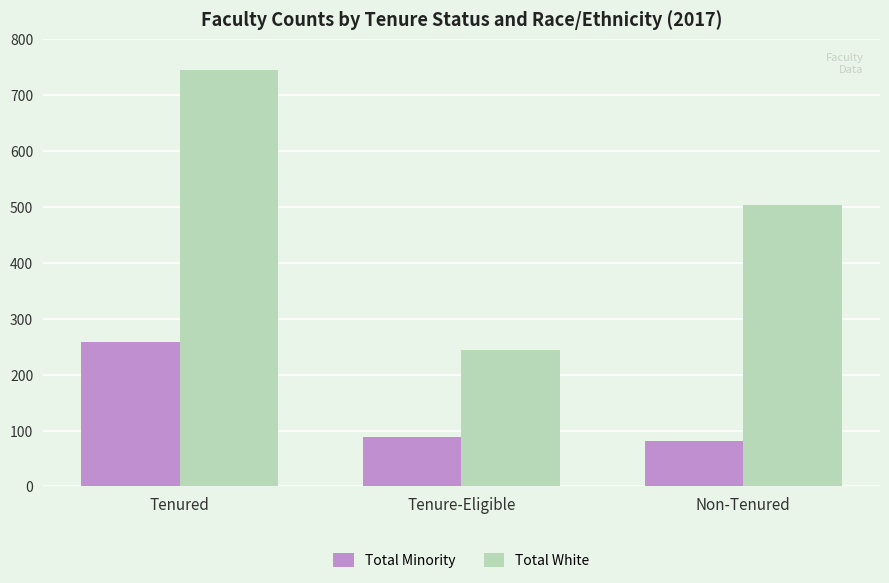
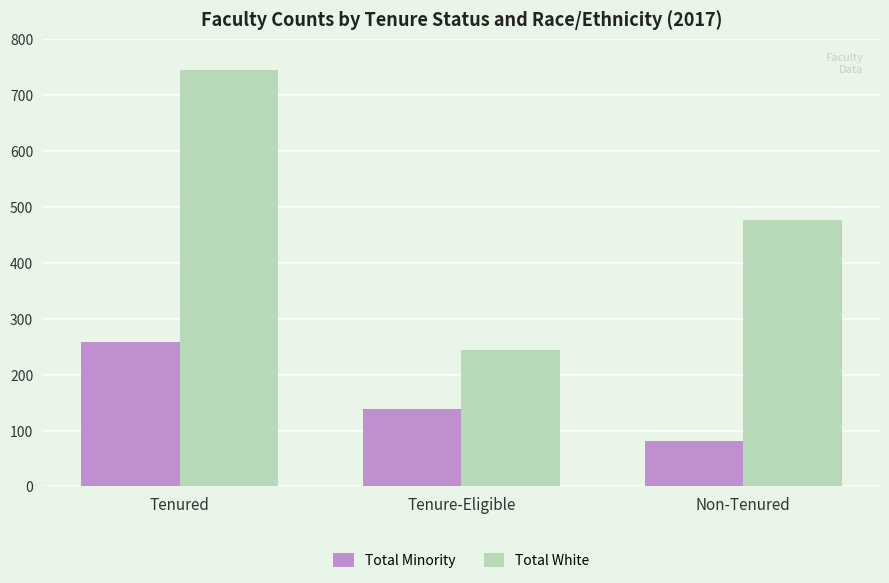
  {
    "Total Minority": {
      "Tenured": 260,
-     "Tenure-Eligible": 90,
+     "Tenure-Eligible": 140,
      "Non-Tenured": 80
    },
    "Total White": {
      "Tenured": 750,
      "Tenure-Eligible": 250,
-     "Non-Tenured": 500
+     "Non-Tenured": 480
    }
  }
